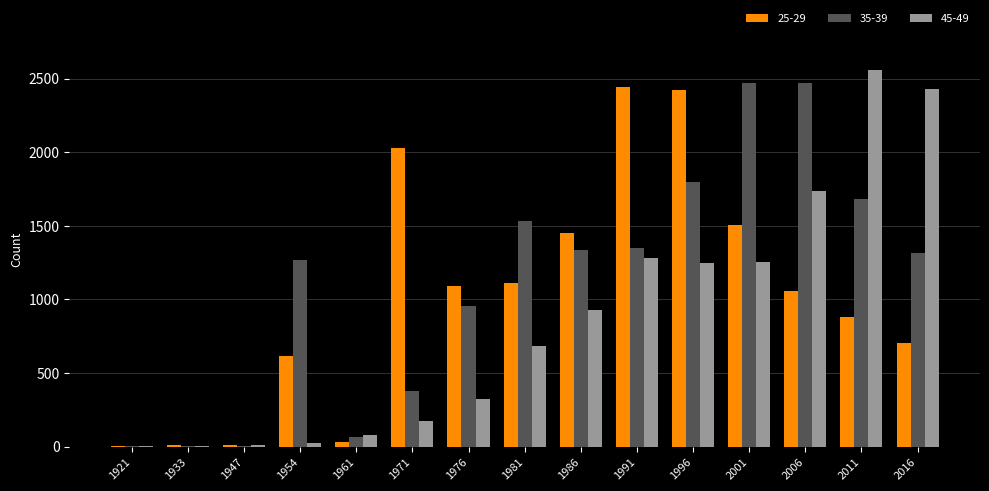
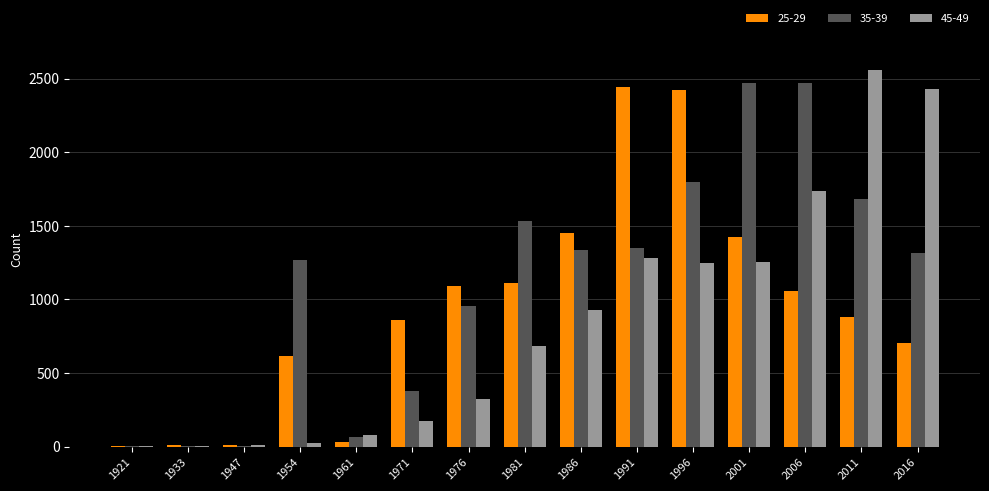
  {
    "25-29": {
      "1954": 620,
      "1961": 30,
-     "1971": 2030,
+     "1971": 860,
      "1976": 1090,
      "1981": 1110,
      "1986": 1450,
      "1991": 2450,
      "1996": 2420,
-     "2001": 1510,
+     "2001": 1420,
      "2006": 1060,
      "2011": 880,
      "2016": 710
    },
    "35-39": {
      "1954": 1270,
      "1961": 60,
      "1971": 380,
      "1976": 960,
      "1981": 1530,
      "1986": 1340,
      "1991": 1350,
      "1996": 1800,
      "2001": 2470,
      "2006": 2470,
      "2011": 1680,
      "2016": 1310
    },
    "45-49": {
      "1954": 30,
      "1961": 80,
      "1971": 180,
      "1976": 330,
      "1981": 680,
      "1986": 930,
      "1991": 1280,
      "1996": 1250,
      "2001": 1260,
      "2006": 1730,
      "2011": 2560,
      "2016": 2430
    }
  }
